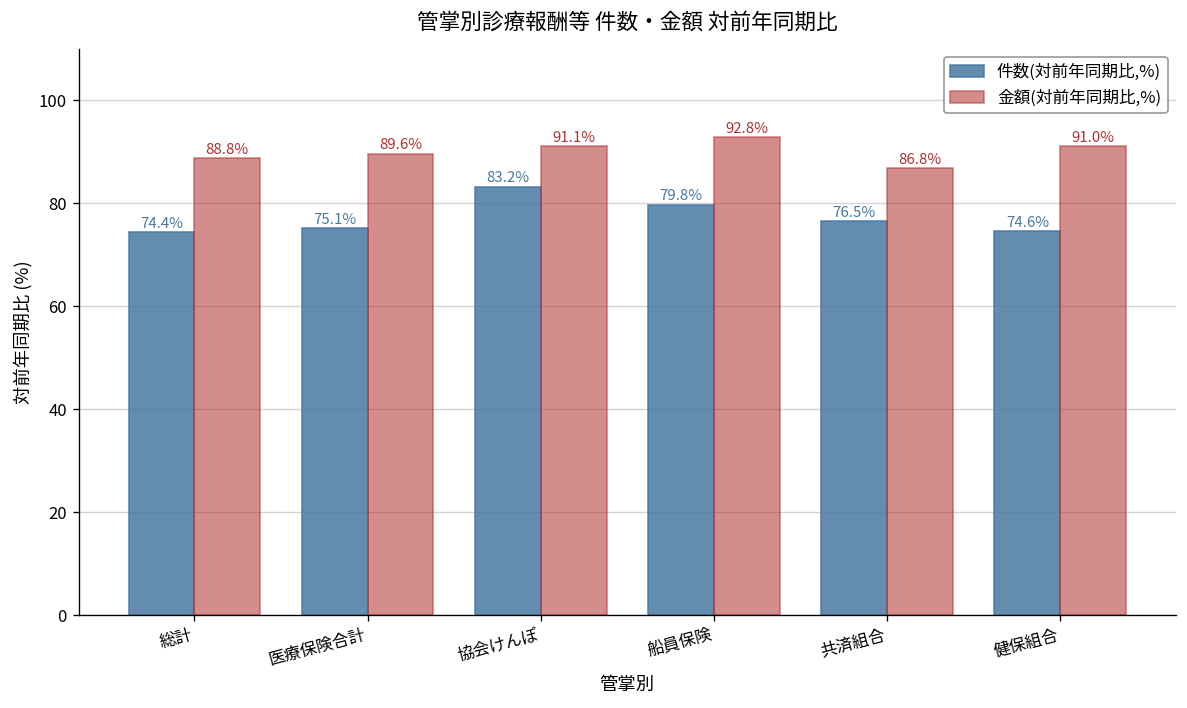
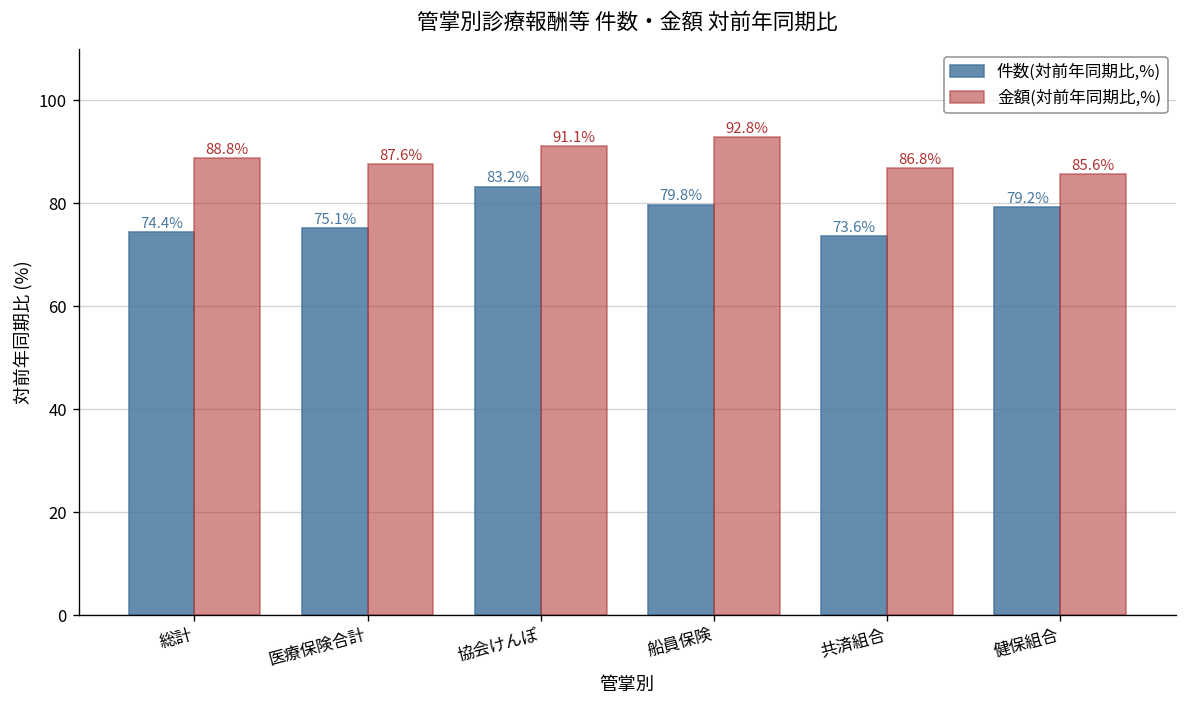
  {
    "件数(対前年同期比,%)": {
      "総計": "74.4%",
      "医療保険合計": "75.1%",
      "協会けんぽ": "83.2%",
      "船員保険": "79.8%",
-     "共済組合": "76.5%",
-     "健保組合": "74.6%"
+     "共済組合": "73.6%",
+     "健保組合": "79.2%"
    },
    "金額(対前年同期比,%)": {
      "総計": "88.8%",
-     "医療保険合計": "89.6%",
+     "医療保険合計": "87.6%",
      "協会けんぽ": "91.1%",
      "船員保険": "92.8%",
      "共済組合": "86.8%",
-     "健保組合": "91.0%"
+     "健保組合": "85.6%"
    }
  }
